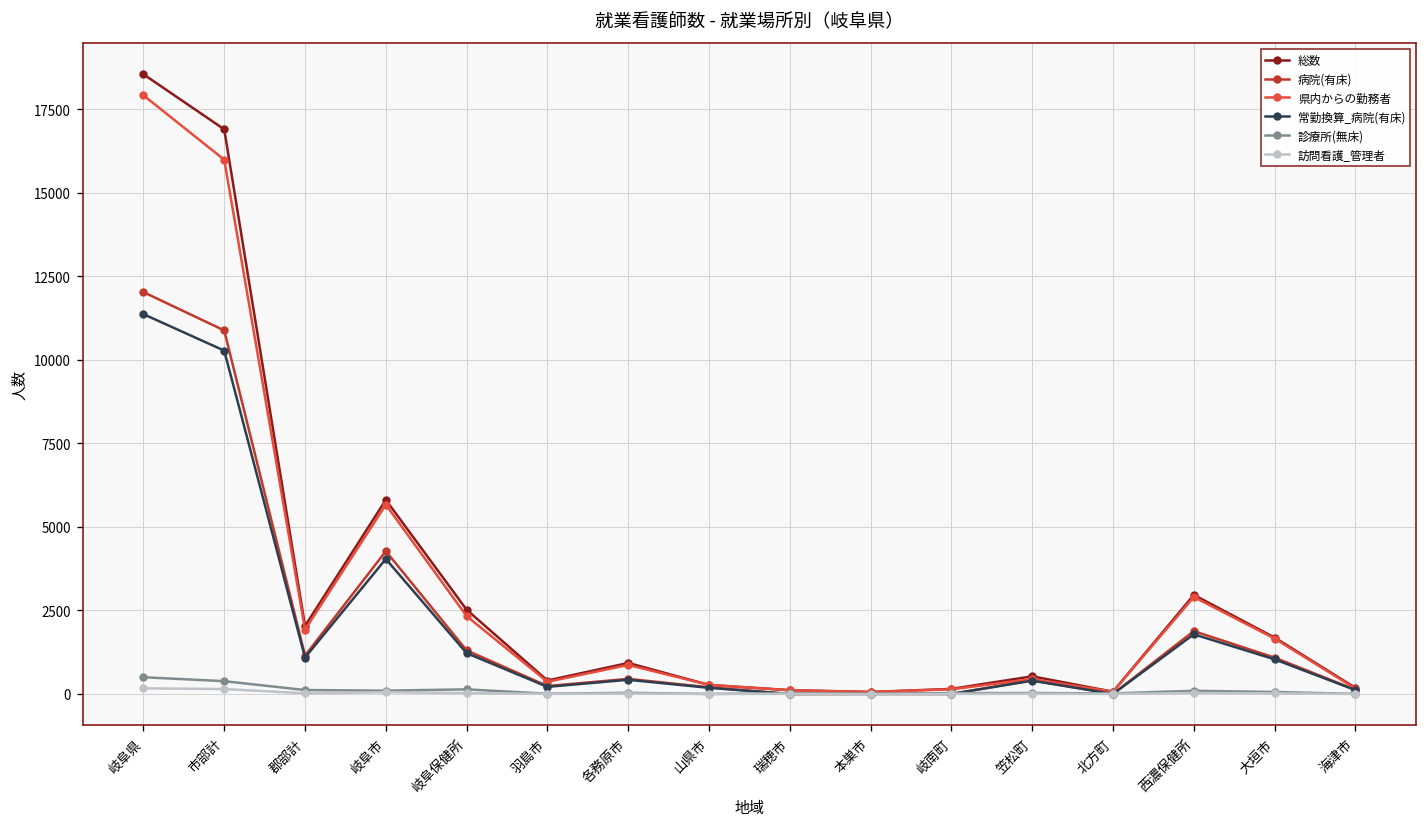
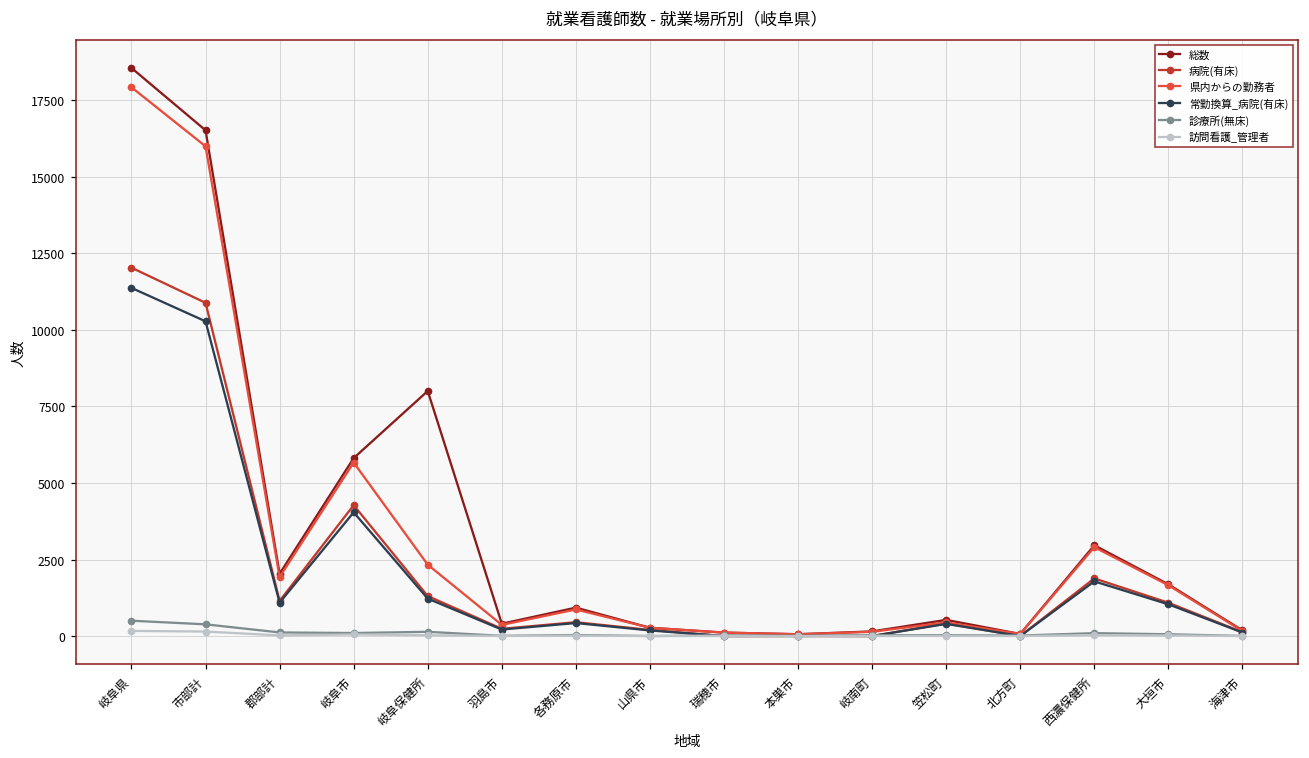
  {
    "総数": {
      "岐阜県": 18600,
-     "市部計": 16900,
+     "市部計": 16500,
      "郡部計": 2000,
      "岐阜市": 5800,
-     "岐阜保健所": 2500
+     "岐阜保健所": 8000
    },
    "常勤換算_病院(有床)": {
      "岐阜県": 11400,
      "市部計": 10300,
      "岐阜市": 4000,
      "西濃保健所": 1800
    },
    "診療所(無床)": {
      "岐阜県": 500,
      "市部計": 400,
      "郡部計": 100,
      "岐阜保健所": 100
    },
    "訪問看護_管理者": {
      "岐阜県": 200,
      "市部計": 100,
      "郡部計": 0,
      "岐阜保健所": 0
    }
  }
